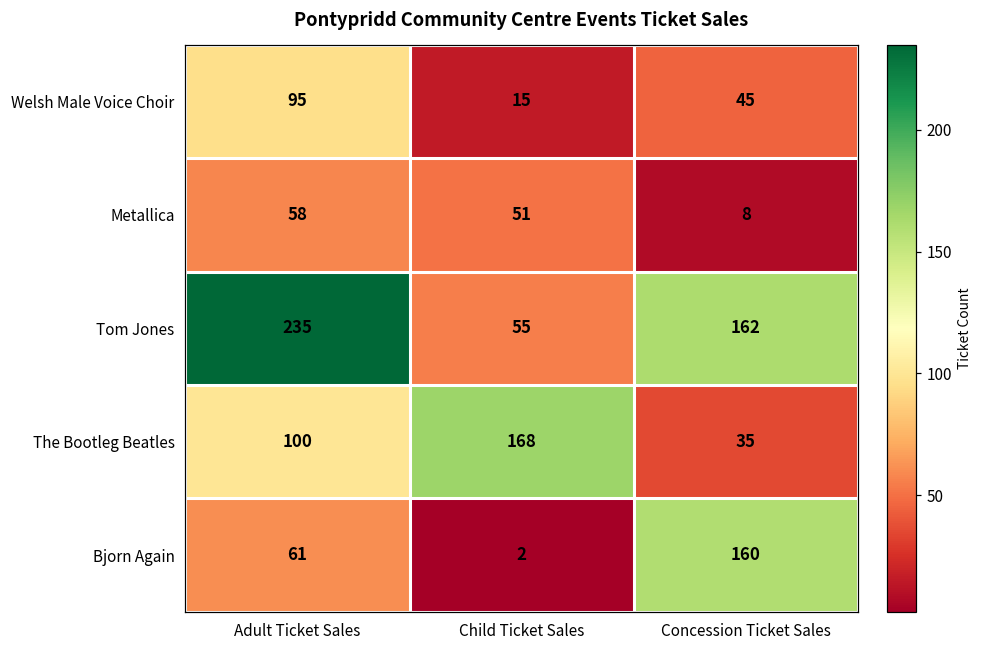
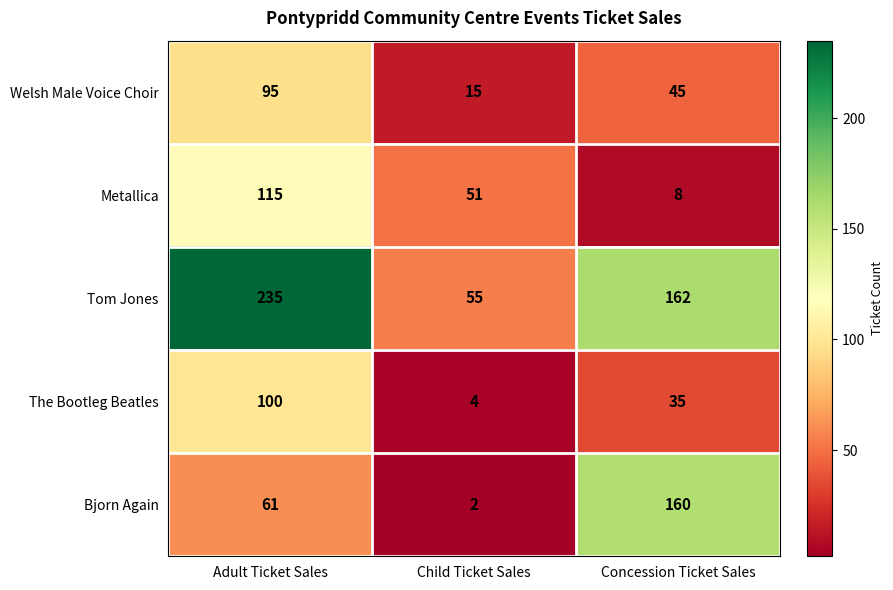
  {
    "Welsh Male Voice Choir": {
      "Adult Ticket Sales": 95,
      "Child Ticket Sales": 15,
      "Concession Ticket Sales": 45
    },
    "Metallica": {
-     "Adult Ticket Sales": 58,
+     "Adult Ticket Sales": 115,
      "Child Ticket Sales": 51,
      "Concession Ticket Sales": 8
    },
    "Tom Jones": {
      "Adult Ticket Sales": 235,
      "Child Ticket Sales": 55,
      "Concession Ticket Sales": 162
    },
    "The Bootleg Beatles": {
      "Adult Ticket Sales": 100,
-     "Child Ticket Sales": 168,
+     "Child Ticket Sales": 4,
      "Concession Ticket Sales": 35
    },
    "Bjorn Again": {
      "Adult Ticket Sales": 61,
      "Child Ticket Sales": 2,
      "Concession Ticket Sales": 160
    }
  }
